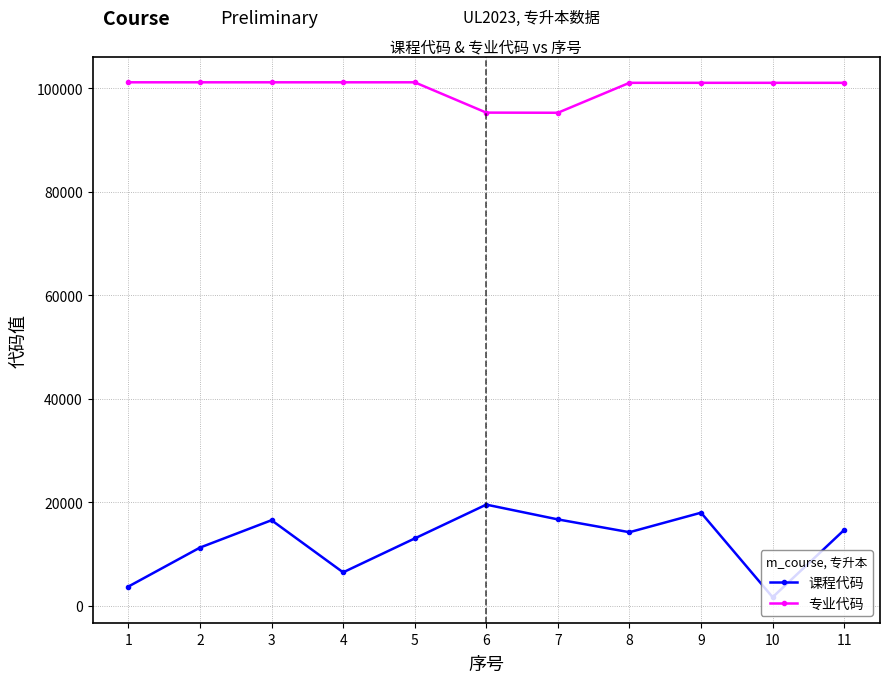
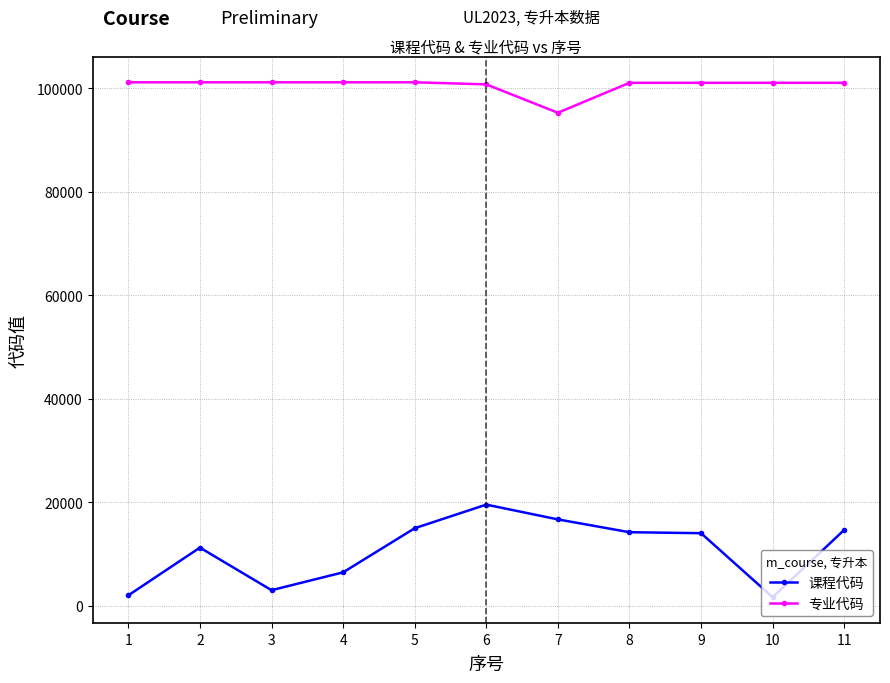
  {
    "课程代码": {
-     "1": 4000,
+     "1": 2000,
      "2": 11000,
-     "3": 17000,
+     "3": 3000,
      "4": 6000,
-     "5": 13000,
+     "5": 15000,
      "6": 20000,
      "7": 17000,
      "8": 14000,
-     "9": 18000,
+     "9": 14000,
      "11": 15000
    },
    "专业代码": {
      "1": 101000,
      "2": 101000,
      "3": 101000,
      "4": 101000,
      "5": 101000,
-     "6": 95000,
+     "6": 101000,
      "7": 95000,
      "8": 101000,
      "9": 101000,
      "10": 101000,
      "11": 101000
    }
  }
